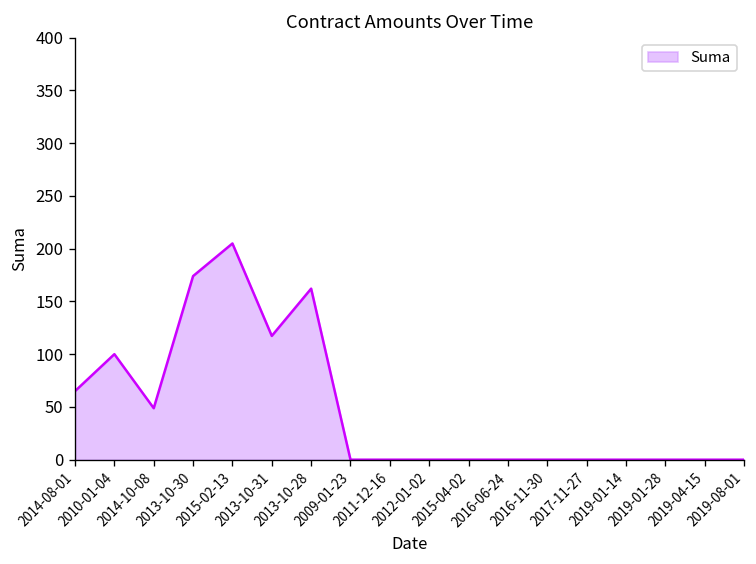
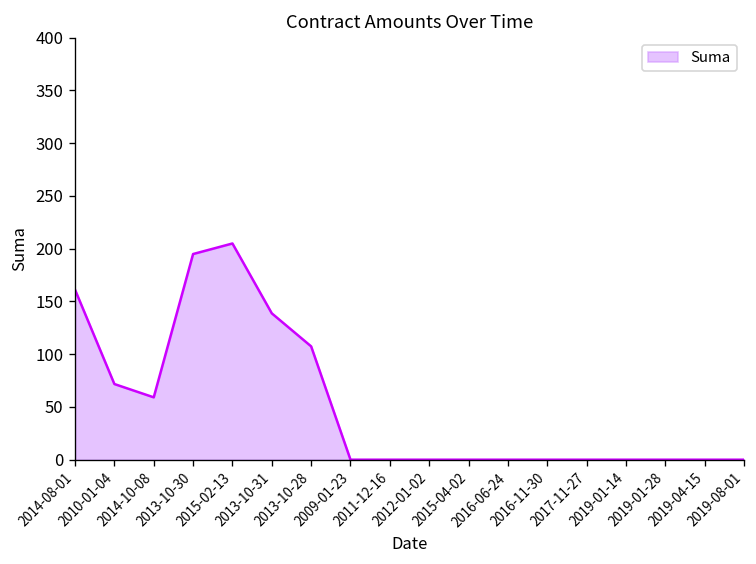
  {
-   "2014-08-01": 70,
-   "2010-01-04": 100,
-   "2014-10-08": 50,
-   "2013-10-30": 170,
+   "2014-08-01": 160,
+   "2010-01-04": 70,
+   "2014-10-08": 60,
+   "2013-10-30": 190,
    "2015-02-13": 200,
-   "2013-10-31": 120,
-   "2013-10-28": 160,
+   "2013-10-31": 140,
+   "2013-10-28": 110,
    "2009-01-23": 0,
    "2011-12-16": 0,
    "2012-01-02": 0,
    "2015-04-02": 0,
    "2016-06-24": 0,
    "2016-11-30": 0,
    "2017-11-27": 0,
    "2019-01-14": 0,
    "2019-01-28": 0,
    "2019-04-15": 0,
    "2019-08-01": 0
  }
